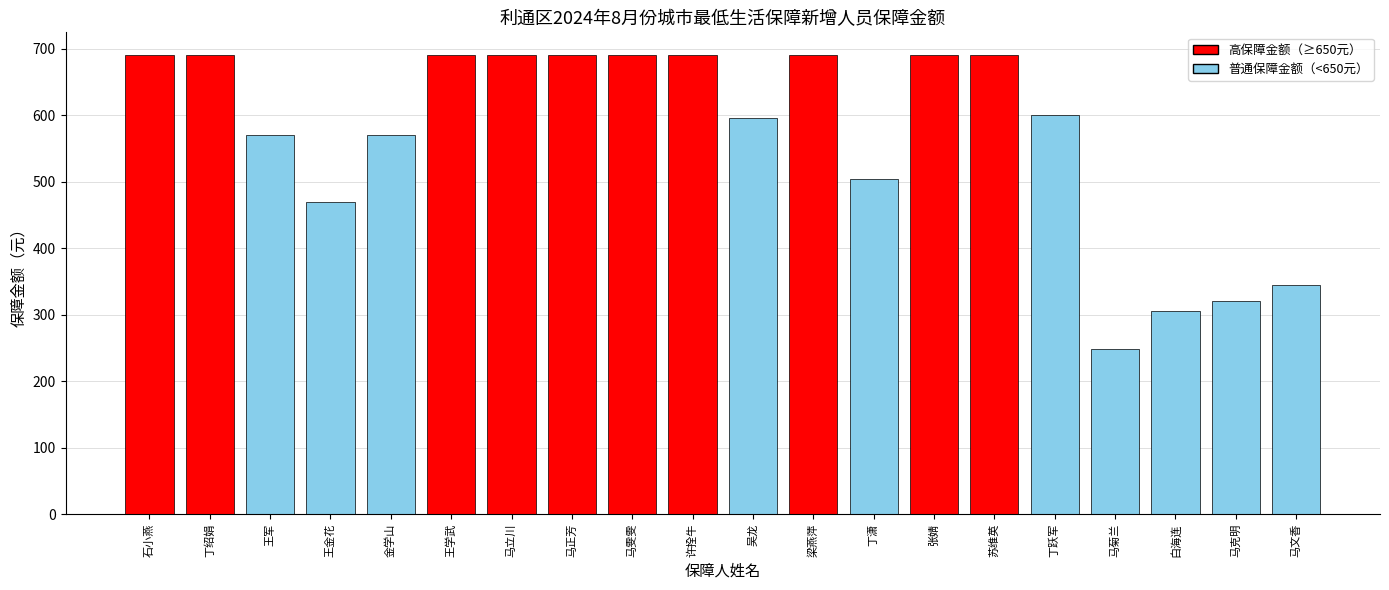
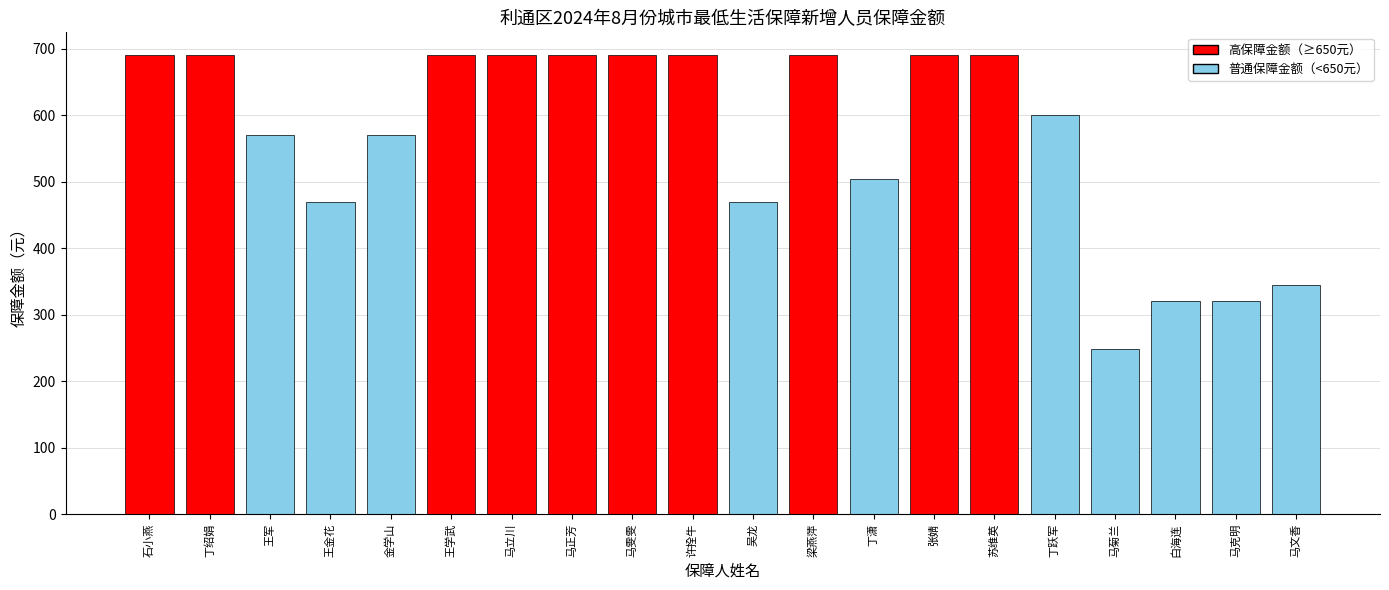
  {
    "石小燕": 690,
    "丁绍娟": 690,
    "王军": 570,
    "王金花": 470,
    "金学山": 570,
    "王学武": 690,
    "马立川": 690,
    "马正芳": 690,
    "马雯雯": 690,
    "许拴牛": 690,
-   "吴龙": 600,
+   "吴龙": 470,
    "梁燕萍": 690,
    "丁潇": 500,
    "张婧": 690,
    "苏维英": 690,
    "丁跃军": 600,
    "马菊兰": 250,
-   "白海连": 310,
+   "白海连": 320,
    "马克明": 320,
    "马文香": 340
  }
